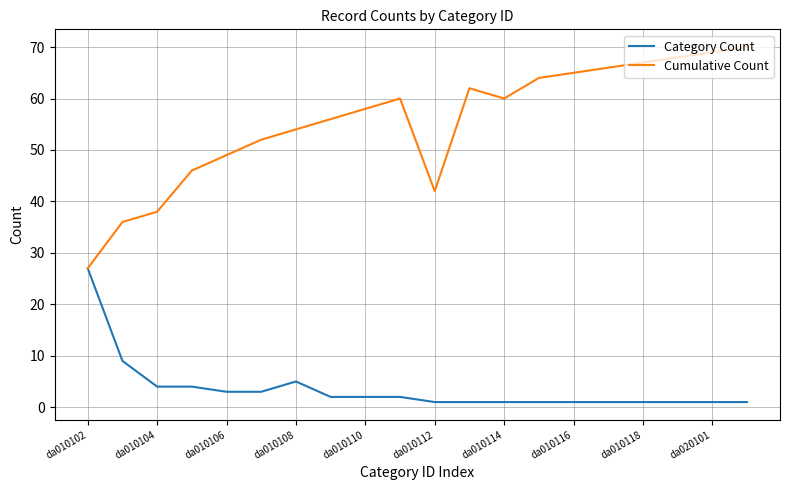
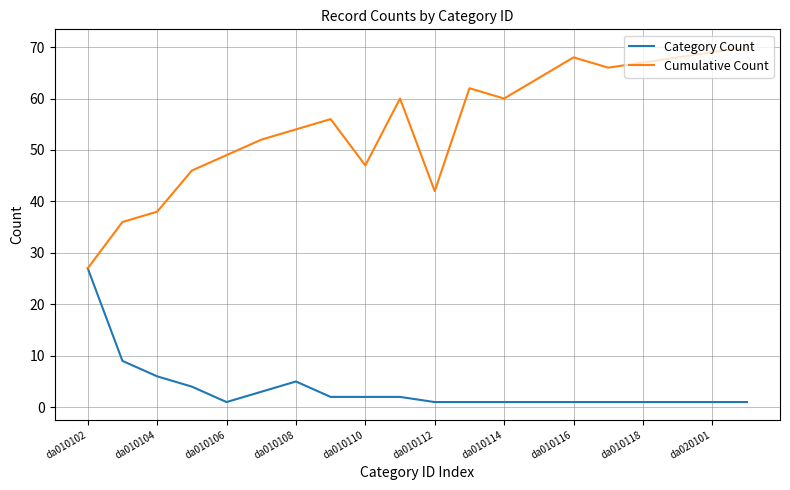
  {
    "Category Count": {
-     "da010104": 4,
-     "da010106": 3,
+     "da010104": 6,
+     "da010106": 1,
      "da010108": 5,
      "da010110": 2,
      "da010112": 1,
      "da010114": 1,
      "da010116": 1,
      "da010118": 1,
      "da020101": 1
    },
    "Cumulative Count": {
      "da010104": 38,
      "da010106": 49,
      "da010108": 54,
-     "da010110": 58,
+     "da010110": 47,
      "da010112": 42,
      "da010114": 60,
-     "da010116": 65
+     "da010116": 68
    }
  }
